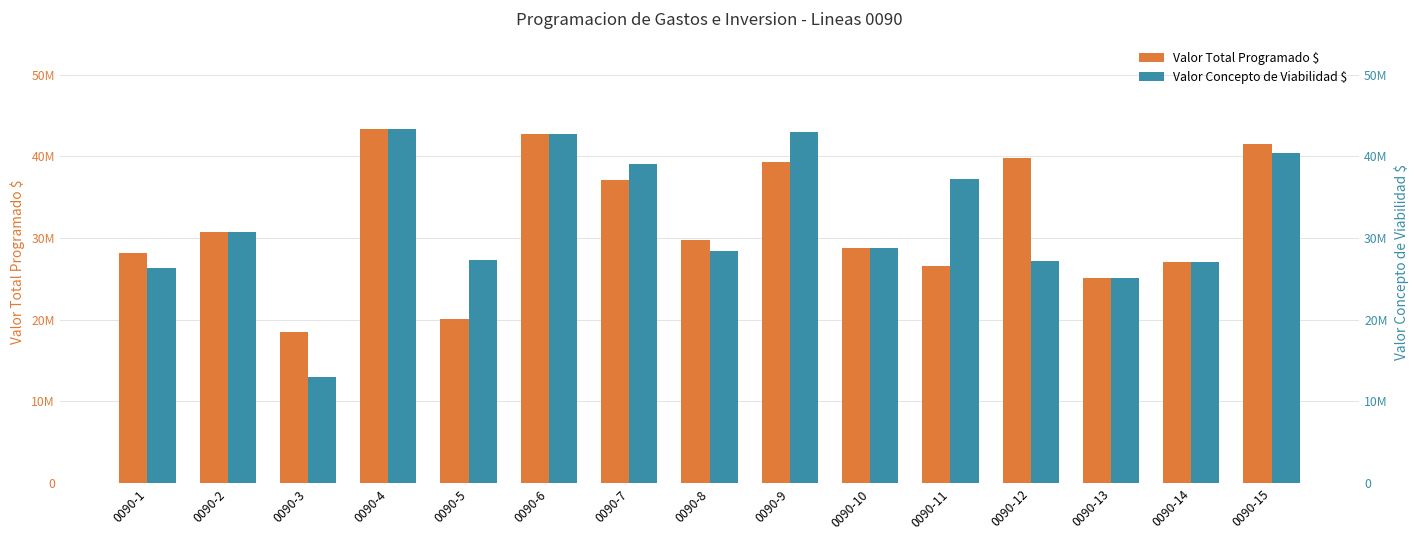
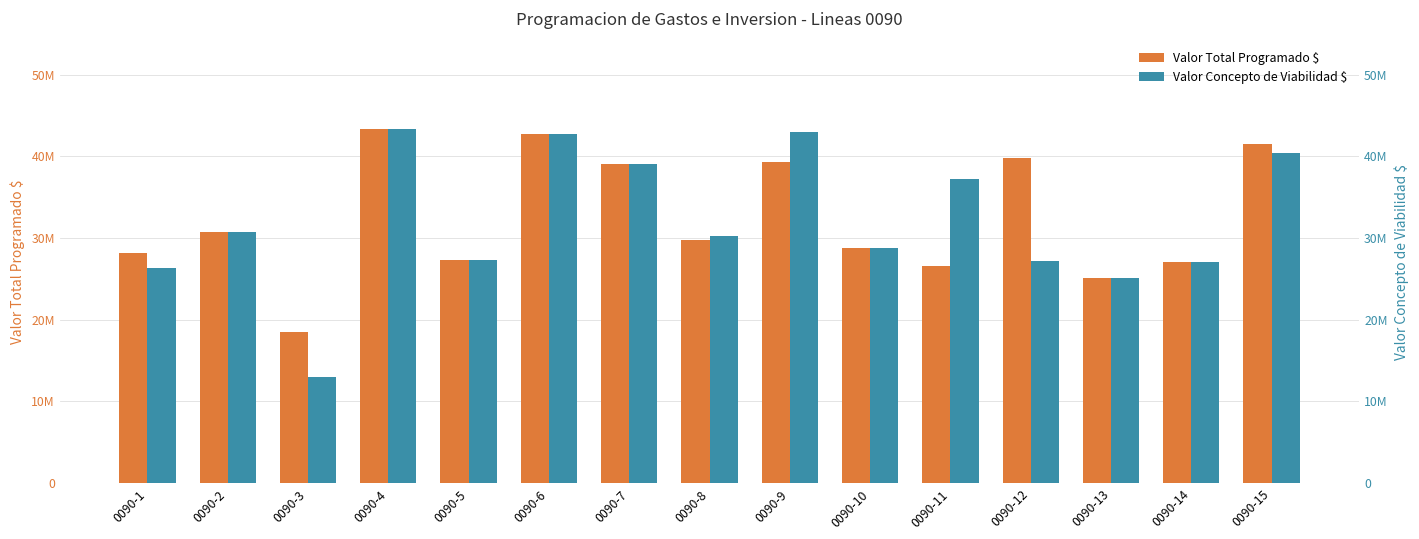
  {
    "Valor Total Programado $": {
      "0090-1": 28000000,
      "0090-2": 31000000,
      "0090-3": 18000000,
      "0090-4": 43000000,
-     "0090-5": 20000000,
+     "0090-5": 27000000,
      "0090-6": 43000000,
-     "0090-7": 37000000,
+     "0090-7": 39000000,
      "0090-8": 30000000,
      "0090-9": 39000000,
      "0090-10": 29000000,
      "0090-11": 27000000,
      "0090-12": 40000000,
      "0090-13": 25000000,
      "0090-14": 27000000,
      "0090-15": 41000000
    },
    "Valor Concepto de Viabilidad $": {
      "0090-1": 26000000,
      "0090-2": 31000000,
      "0090-3": 13000000,
      "0090-4": 43000000,
      "0090-5": 27000000,
      "0090-6": 43000000,
      "0090-7": 39000000,
-     "0090-8": 28000000,
+     "0090-8": 30000000,
      "0090-9": 43000000,
      "0090-10": 29000000,
      "0090-11": 37000000,
      "0090-12": 27000000,
      "0090-13": 25000000,
      "0090-14": 27000000,
      "0090-15": 40000000
    }
  }
